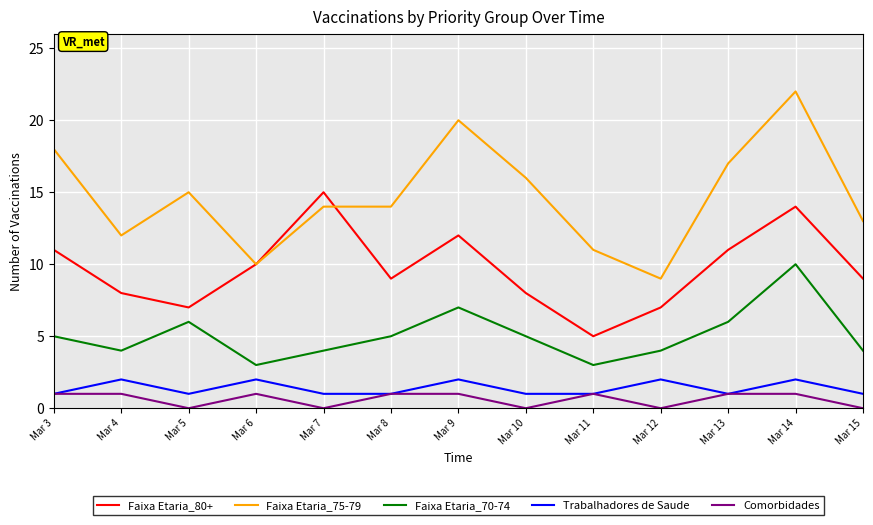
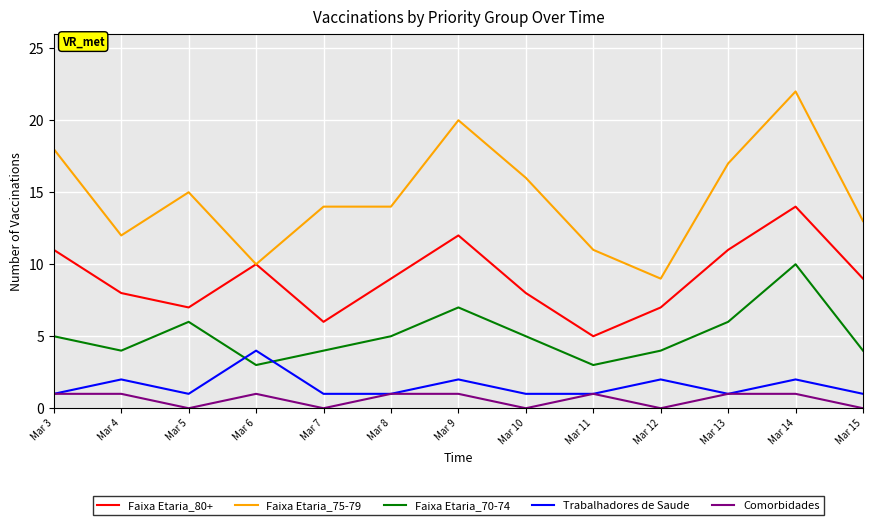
  {
    "Faixa Etaria_80+": {
      "Mar 3": 11,
      "Mar 4": 8,
      "Mar 5": 7,
-     "Mar 7": 15,
+     "Mar 7": 6,
      "Mar 8": 9,
      "Mar 9": 12,
      "Mar 10": 8,
      "Mar 11": 5,
      "Mar 12": 7,
      "Mar 13": 11,
      "Mar 14": 14,
      "Mar 15": 9
    },
    "Faixa Etaria_75-79": {
      "Mar 3": 18,
      "Mar 4": 12,
      "Mar 5": 15,
      "Mar 7": 14,
      "Mar 8": 14,
      "Mar 9": 20,
      "Mar 10": 16,
      "Mar 11": 11,
      "Mar 12": 9,
      "Mar 13": 17,
      "Mar 14": 22,
      "Mar 15": 13
    },
    "Faixa Etaria_70-74": {
      "Mar 3": 5,
      "Mar 4": 4,
      "Mar 5": 6,
      "Mar 6": 3,
      "Mar 7": 4,
      "Mar 8": 5,
      "Mar 9": 7,
      "Mar 10": 5,
      "Mar 11": 3,
      "Mar 12": 4,
      "Mar 13": 6,
      "Mar 14": 10,
      "Mar 15": 4
    },
    "Trabalhadores de Saude": {
      "Mar 4": 2,
      "Mar 5": 1,
-     "Mar 6": 2,
+     "Mar 6": 4,
      "Mar 7": 1,
      "Mar 9": 2,
      "Mar 10": 1,
      "Mar 12": 2,
      "Mar 14": 2,
      "Mar 15": 1
    },
    "Comorbidades": {
      "Mar 4": 1,
      "Mar 5": 0,
      "Mar 6": 1,
      "Mar 7": 0,
      "Mar 9": 1,
      "Mar 10": 0,
      "Mar 12": 0,
      "Mar 14": 1,
      "Mar 15": 0
    }
  }
